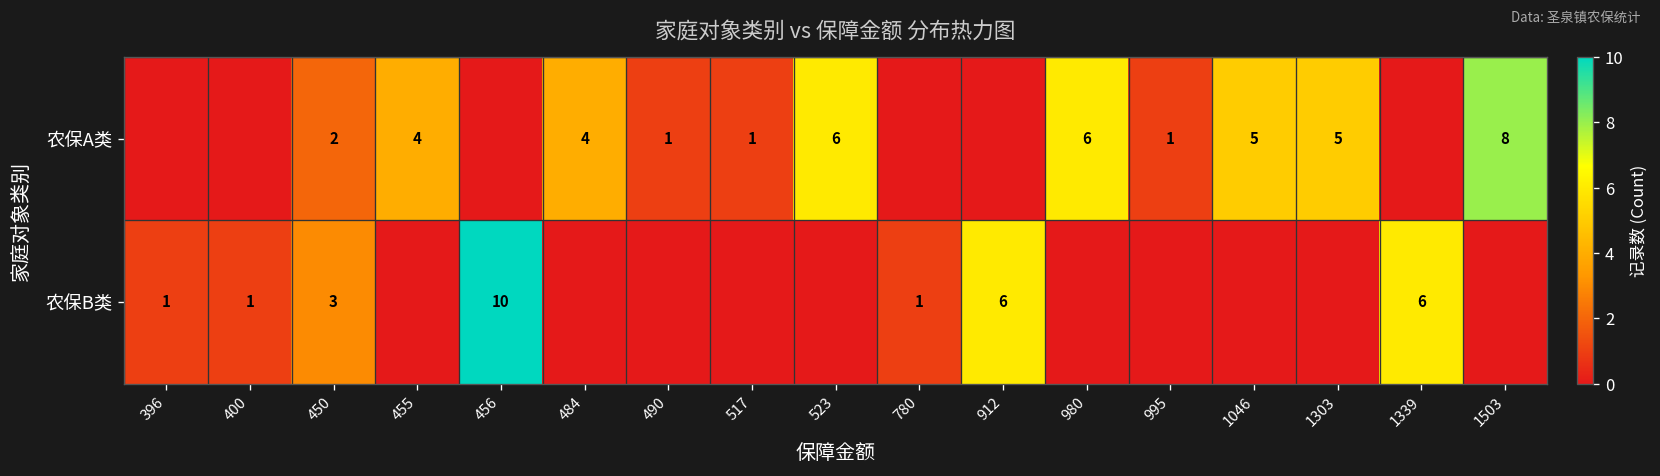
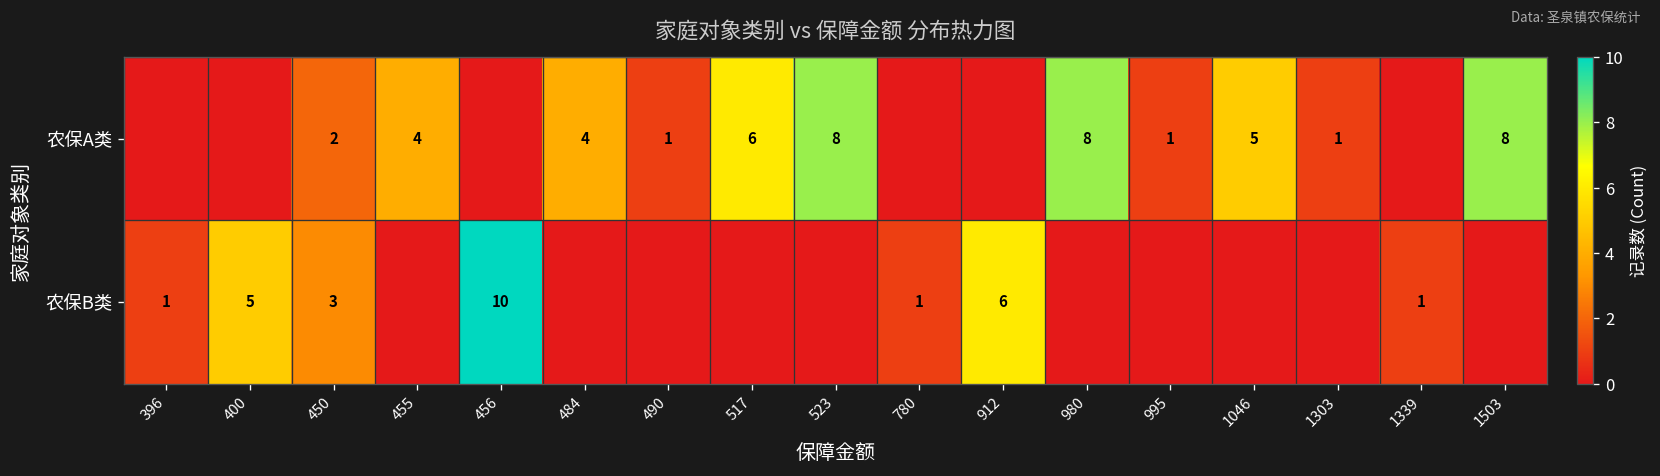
  {
    "农保A类": {
      "450": 2,
      "455": 4,
      "484": 4,
      "490": 1,
-     "517": 1,
-     "523": 6,
-     "980": 6,
+     "517": 6,
+     "523": 8,
+     "980": 8,
      "995": 1,
      "1046": 5,
-     "1303": 5,
+     "1303": 1,
      "1503": 8
    },
    "农保B类": {
      "396": 1,
-     "400": 1,
+     "400": 5,
      "450": 3,
      "456": 10,
      "780": 1,
      "912": 6,
-     "1339": 6
+     "1339": 1
    }
  }
